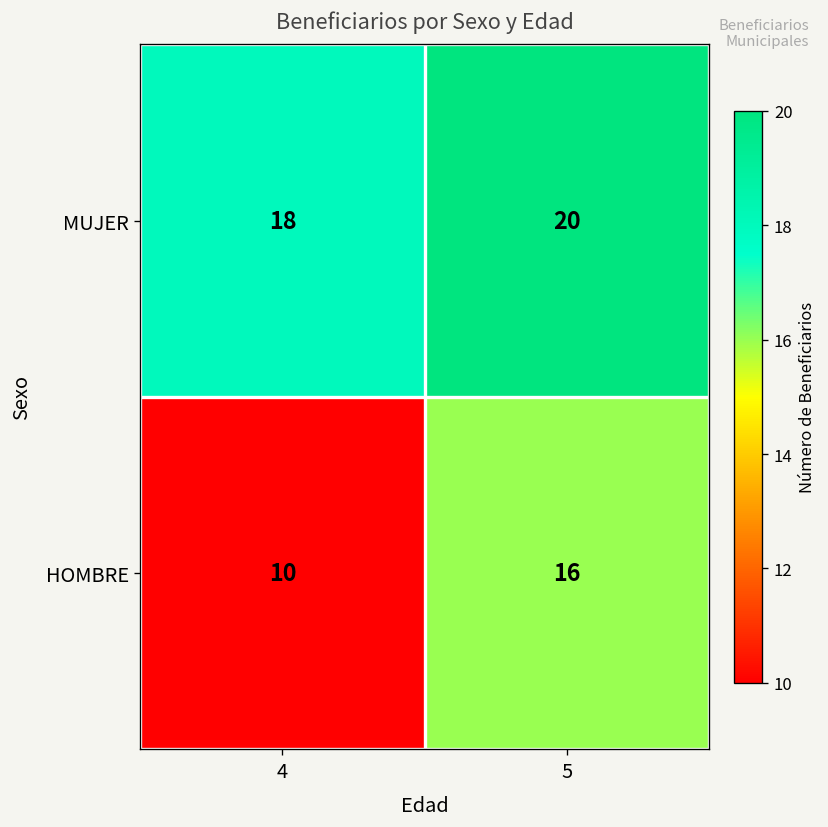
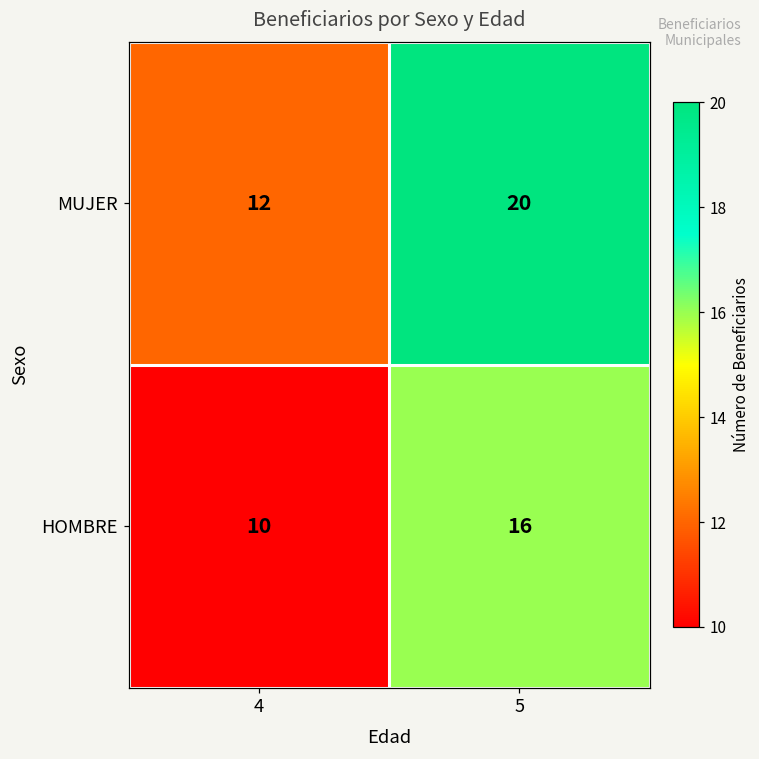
  {
    "MUJER": {
-     "4": 18,
+     "4": 12,
      "5": 20
    },
    "HOMBRE": {
      "4": 10,
      "5": 16
    }
  }
